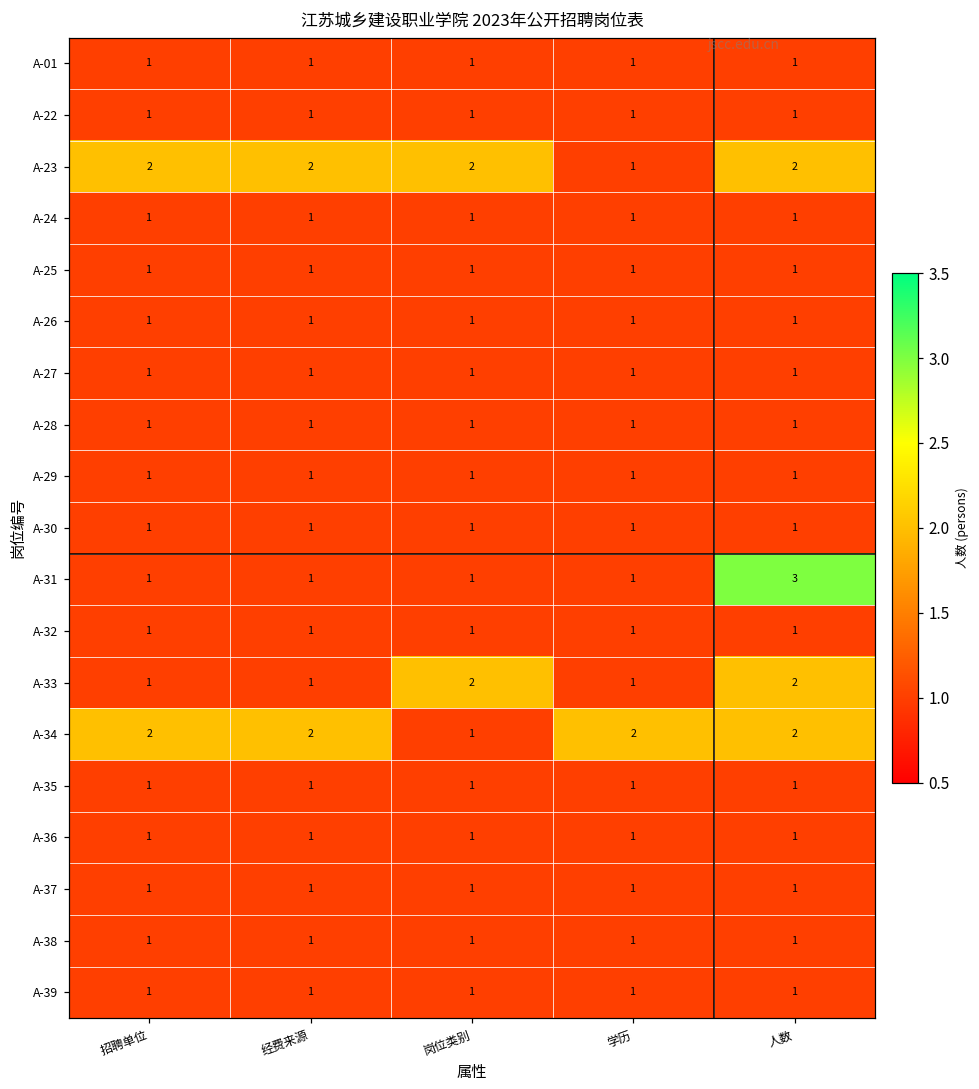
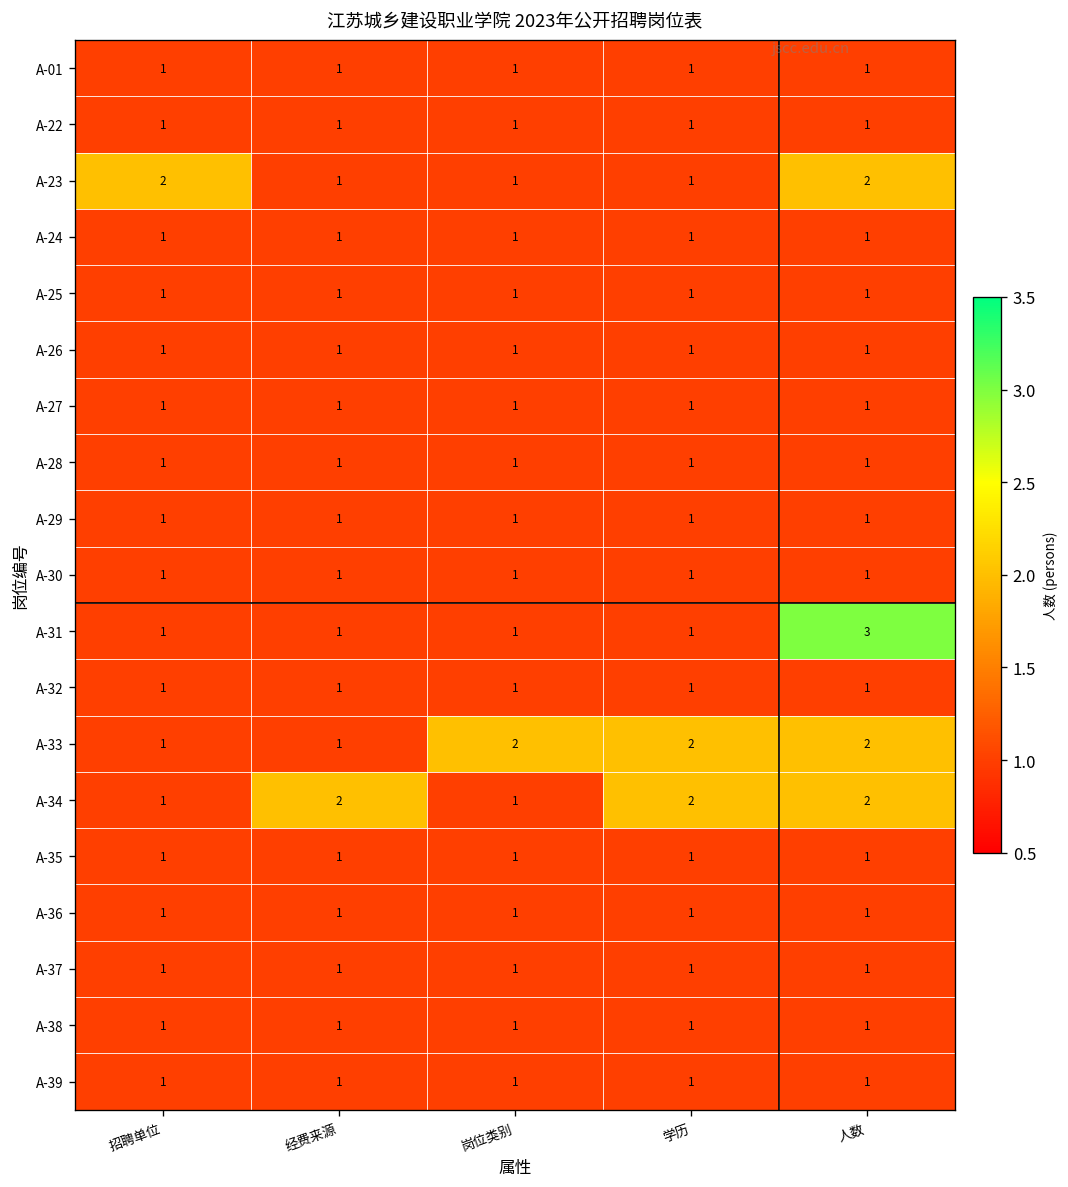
  {
    "A-01": {
      "招聘单位": 1,
      "经费来源": 1,
      "岗位类别": 1,
      "学历": 1,
      "人数": 1
    },
    "A-22": {
      "招聘单位": 1,
      "经费来源": 1,
      "岗位类别": 1,
      "学历": 1,
      "人数": 1
    },
    "A-23": {
      "招聘单位": 2,
-     "经费来源": 2,
-     "岗位类别": 2,
+     "经费来源": 1,
+     "岗位类别": 1,
      "学历": 1,
      "人数": 2
    },
    "A-24": {
      "招聘单位": 1,
      "经费来源": 1,
      "岗位类别": 1,
      "学历": 1,
      "人数": 1
    },
    "A-25": {
      "招聘单位": 1,
      "经费来源": 1,
      "岗位类别": 1,
      "学历": 1,
      "人数": 1
    },
    "A-26": {
      "招聘单位": 1,
      "经费来源": 1,
      "岗位类别": 1,
      "学历": 1,
      "人数": 1
    },
    "A-27": {
      "招聘单位": 1,
      "经费来源": 1,
      "岗位类别": 1,
      "学历": 1,
      "人数": 1
    },
    "A-28": {
      "招聘单位": 1,
      "经费来源": 1,
      "岗位类别": 1,
      "学历": 1,
      "人数": 1
    },
    "A-29": {
      "招聘单位": 1,
      "经费来源": 1,
      "岗位类别": 1,
      "学历": 1,
      "人数": 1
    },
    "A-30": {
      "招聘单位": 1,
      "经费来源": 1,
      "岗位类别": 1,
      "学历": 1,
      "人数": 1
    },
    "A-31": {
      "招聘单位": 1,
      "经费来源": 1,
      "岗位类别": 1,
      "学历": 1,
      "人数": 3
    },
    "A-32": {
      "招聘单位": 1,
      "经费来源": 1,
      "岗位类别": 1,
      "学历": 1,
      "人数": 1
    },
    "A-33": {
      "招聘单位": 1,
      "经费来源": 1,
      "岗位类别": 2,
-     "学历": 1,
+     "学历": 2,
      "人数": 2
    },
    "A-34": {
-     "招聘单位": 2,
+     "招聘单位": 1,
      "经费来源": 2,
      "岗位类别": 1,
      "学历": 2,
      "人数": 2
    },
    "A-35": {
      "招聘单位": 1,
      "经费来源": 1,
      "岗位类别": 1,
      "学历": 1,
      "人数": 1
    },
    "A-36": {
      "招聘单位": 1,
      "经费来源": 1,
      "岗位类别": 1,
      "学历": 1,
      "人数": 1
    },
    "A-37": {
      "招聘单位": 1,
      "经费来源": 1,
      "岗位类别": 1,
      "学历": 1,
      "人数": 1
    },
    "A-38": {
      "招聘单位": 1,
      "经费来源": 1,
      "岗位类别": 1,
      "学历": 1,
      "人数": 1
    },
    "A-39": {
      "招聘单位": 1,
      "经费来源": 1,
      "岗位类别": 1,
      "学历": 1,
      "人数": 1
    }
  }
